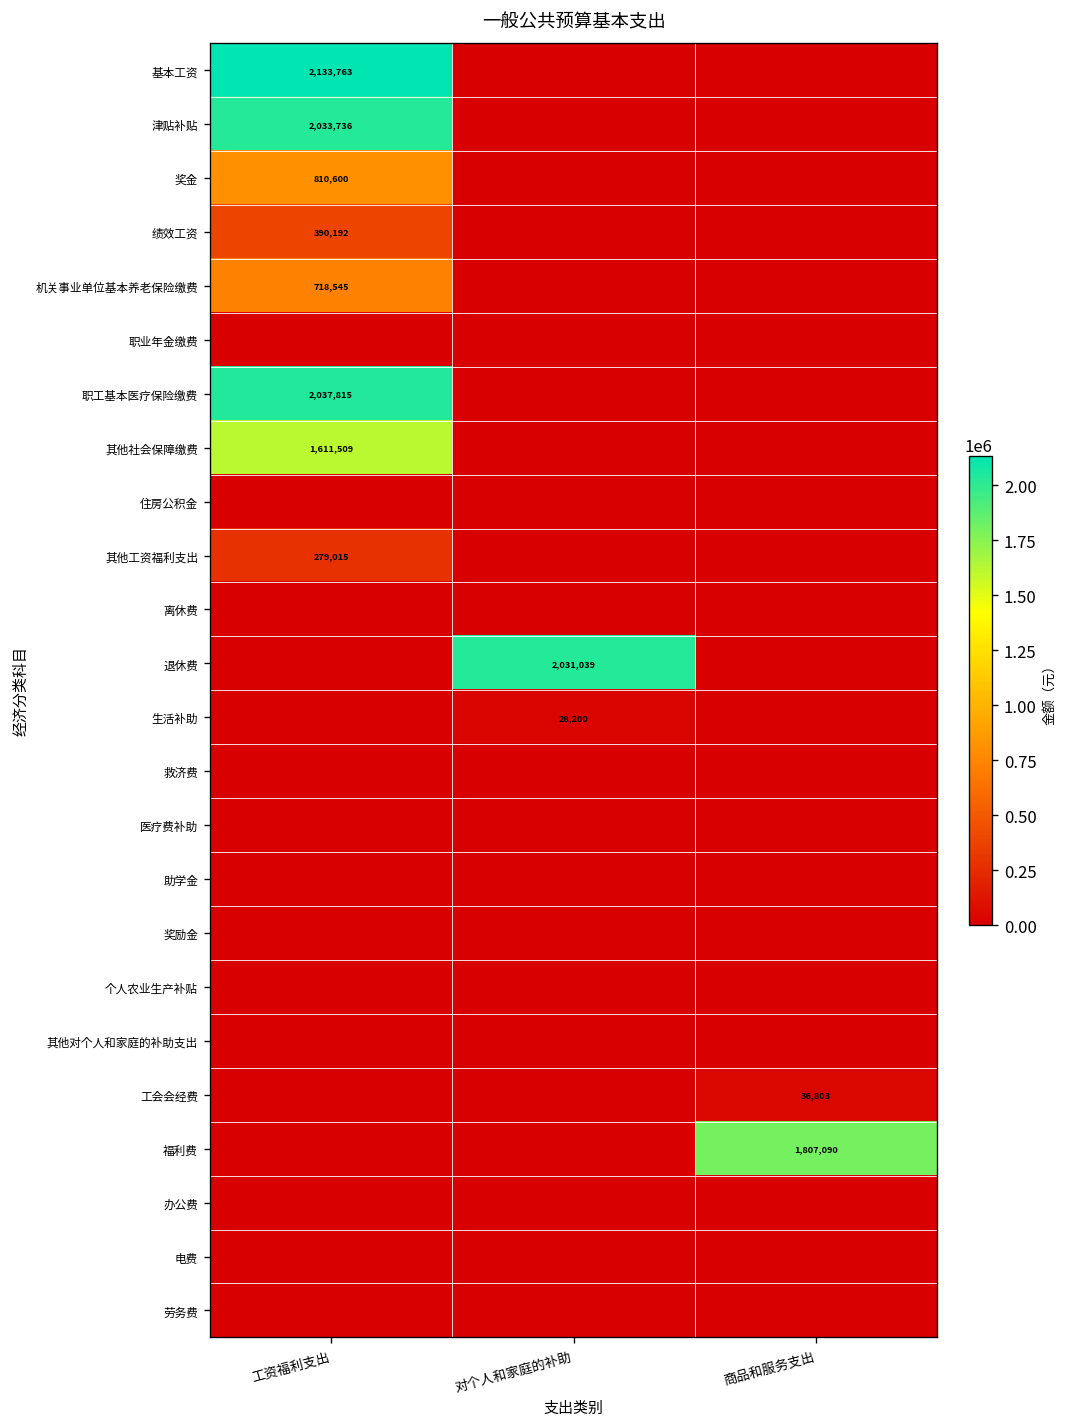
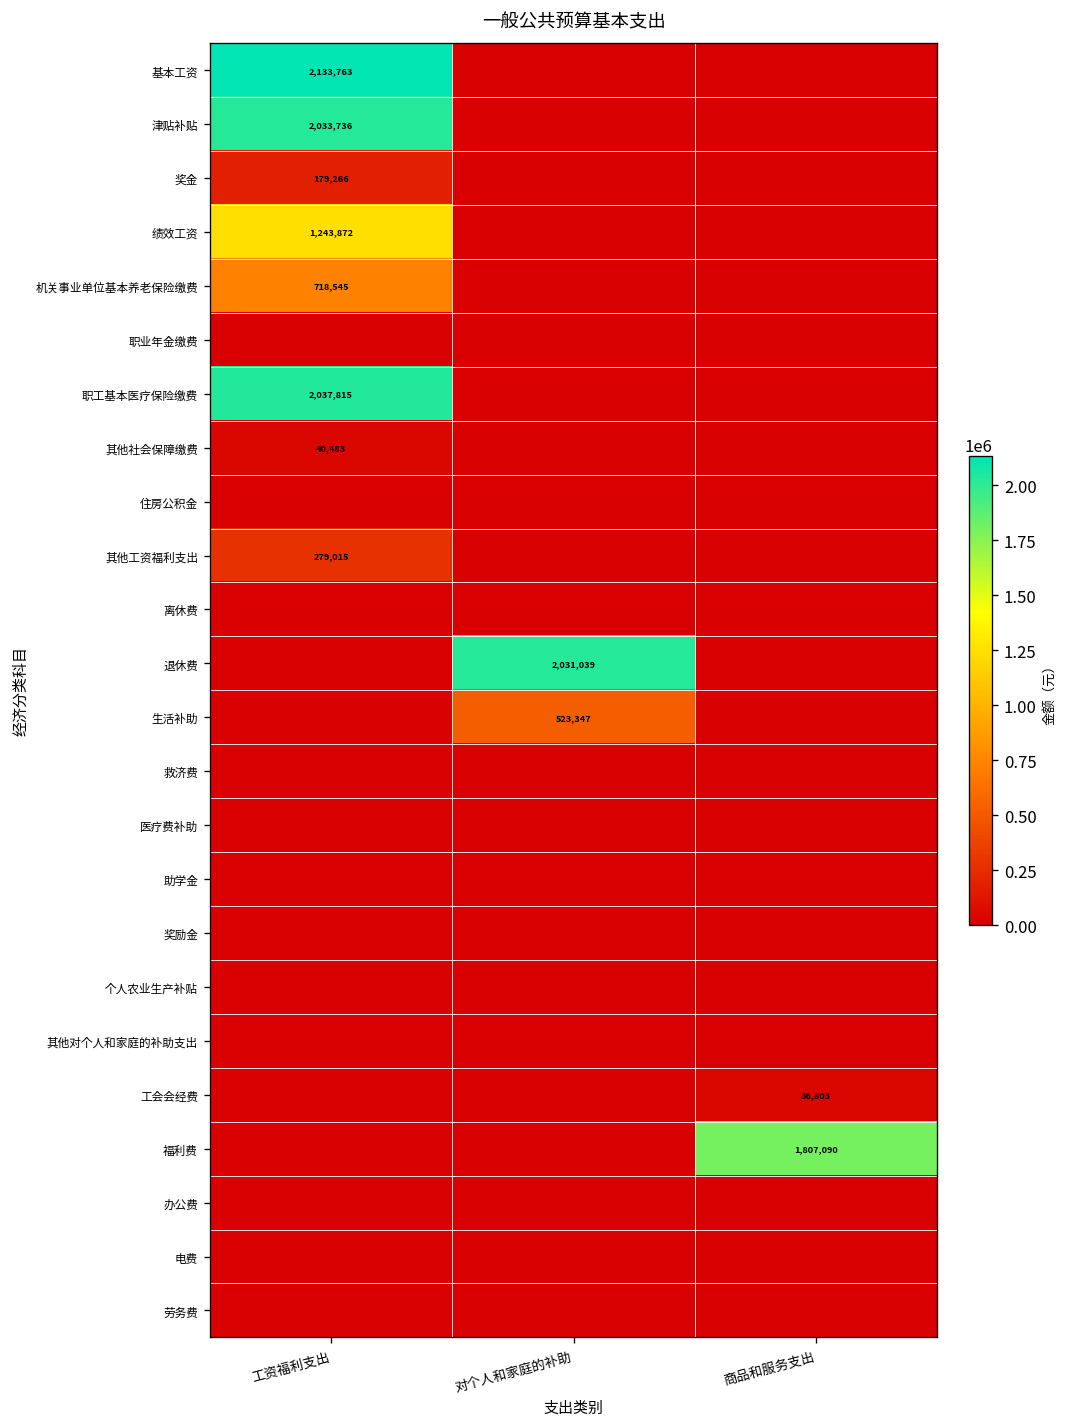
  {
    "基本工资": {
      "工资福利支出": "2,133,763"
    },
    "津贴补贴": {
      "工资福利支出": "2,033,736"
    },
    "奖金": {
-     "工资福利支出": "810,600"
+     "工资福利支出": "179,266"
    },
    "绩效工资": {
-     "工资福利支出": "390,192"
+     "工资福利支出": "1,243,872"
    },
    "机关事业单位基本养老保险缴费": {
      "工资福利支出": "718,545"
    },
    "职工基本医疗保险缴费": {
      "工资福利支出": "2,037,815"
    },
    "其他社会保障缴费": {
-     "工资福利支出": "1,611,509"
+     "工资福利支出": "40,483"
    },
    "其他工资福利支出": {
      "工资福利支出": "279,015"
    },
    "退休费": {
      "对个人和家庭的补助": "2,031,039"
    },
    "生活补助": {
-     "对个人和家庭的补助": "28,200"
+     "对个人和家庭的补助": "523,347"
    },
    "工会会经费": {
      "商品和服务支出": "36,803"
    },
    "福利费": {
      "商品和服务支出": "1,807,090"
    }
  }
